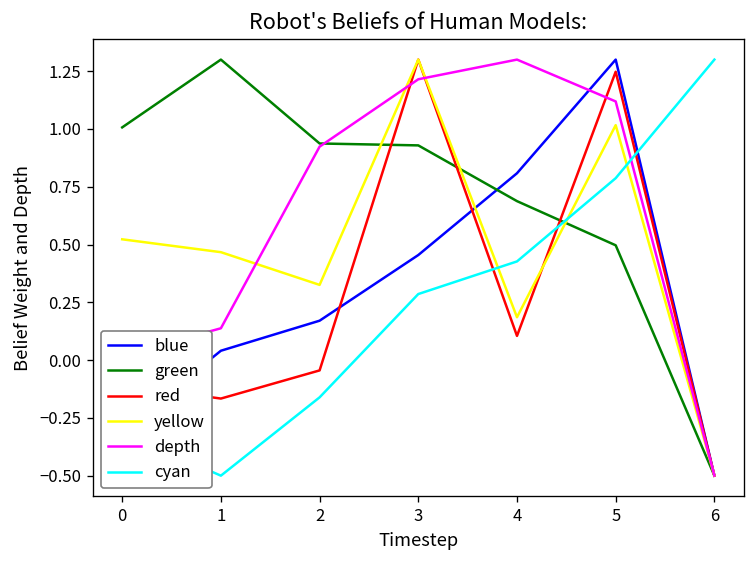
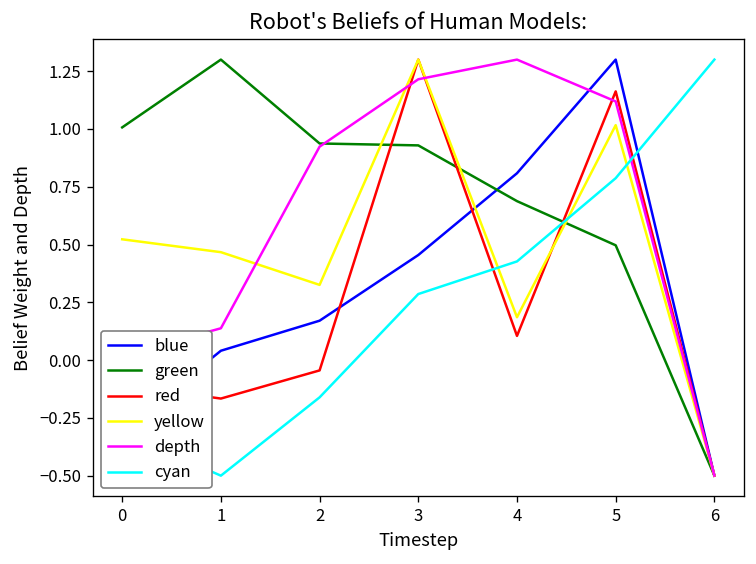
  {
    "blue": {
      "1": 0.04,
      "2": 0.17,
      "3": 0.45,
      "4": 0.81,
      "5": 1.30
    },
    "green": {
      "0": 1.01,
      "1": 1.30,
      "2": 0.94,
      "3": 0.93,
      "4": 0.69,
      "5": 0.50
    },
    "red": {
      "1": -0.17,
      "2": -0.04,
      "4": 0.10,
-     "5": 1.25
+     "5": 1.16
    },
    "yellow": {
      "0": 0.52,
      "1": 0.47,
      "2": 0.33,
      "4": 0.19,
      "5": 1.02
    },
    "depth": {
      "1": 0.14,
      "2": 0.92,
      "3": 1.21,
      "4": 1.30,
      "5": 1.12
    },
    "cyan": {
      "1": -0.50,
      "2": -0.16,
      "3": 0.29,
      "4": 0.43,
      "5": 0.79,
      "6": 1.30
    }
  }
